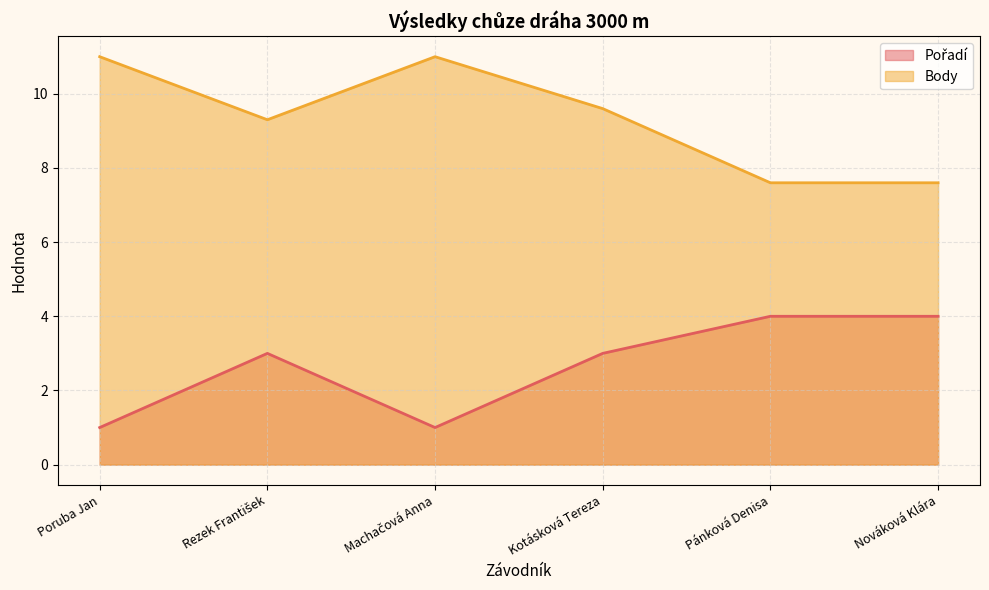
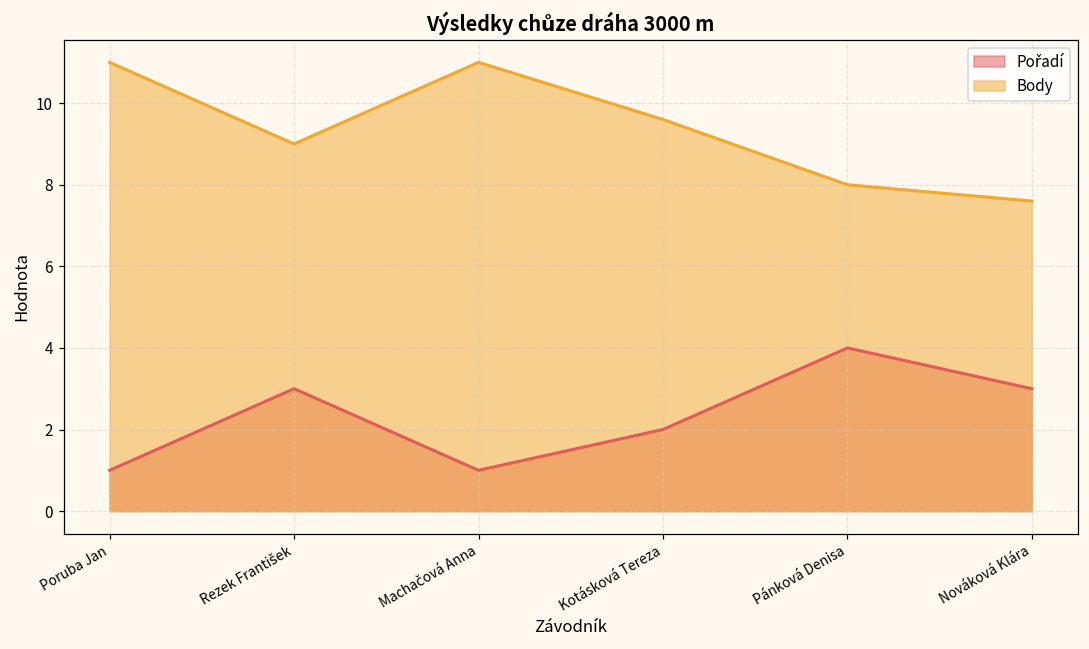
  {
    "Pořadí": {
      "Poruba Jan": 1,
      "Rezek František": 3,
      "Machačová Anna": 1,
-     "Kotásková Tereza": 3,
+     "Kotásková Tereza": 2,
      "Pánková Denisa": 4,
-     "Nováková Klára": 4
+     "Nováková Klára": 3
    },
    "Body": {
      "Poruba Jan": 11.0,
-     "Rezek František": 9.3,
+     "Rezek František": 9.0,
      "Machačová Anna": 11.0,
      "Kotásková Tereza": 9.6,
-     "Pánková Denisa": 7.6,
+     "Pánková Denisa": 8.0,
      "Nováková Klára": 7.6
    }
  }
